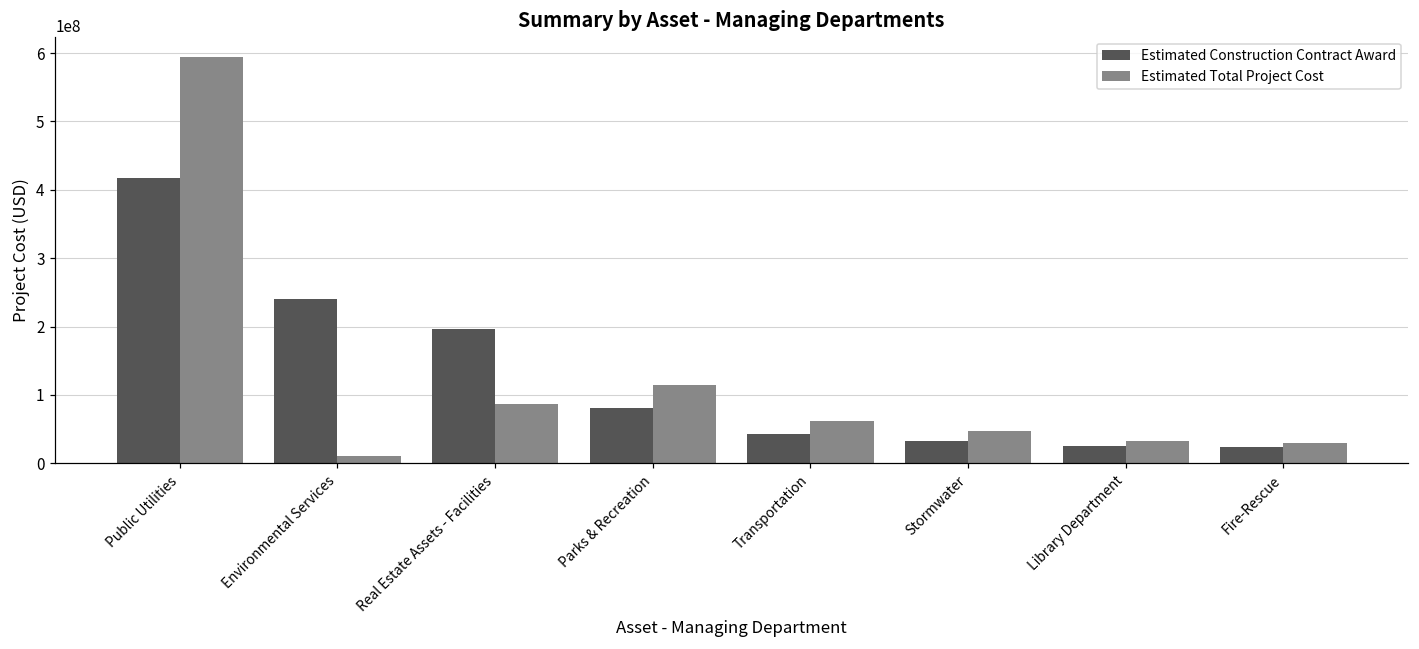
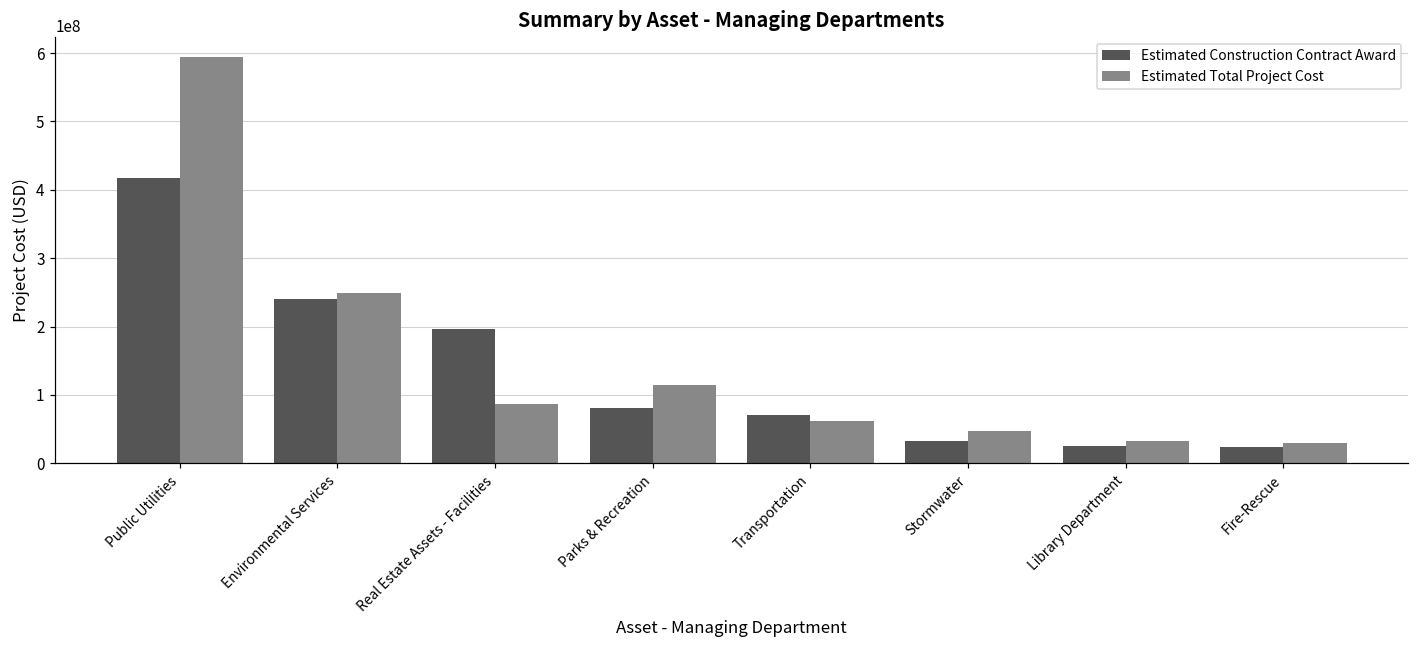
  {
    "Estimated Construction Contract Award": {
      "Public Utilities": 420000000,
      "Environmental Services": 240000000,
      "Real Estate Assets - Facilities": 200000000,
      "Parks & Recreation": 80000000,
-     "Transportation": 40000000,
+     "Transportation": 70000000,
      "Stormwater": 30000000,
      "Library Department": 20000000,
      "Fire-Rescue": 20000000
    },
    "Estimated Total Project Cost": {
      "Public Utilities": 590000000,
-     "Environmental Services": 10000000,
+     "Environmental Services": 250000000,
      "Real Estate Assets - Facilities": 90000000,
      "Parks & Recreation": 110000000,
      "Transportation": 60000000,
      "Stormwater": 50000000,
      "Library Department": 30000000,
      "Fire-Rescue": 30000000
    }
  }
